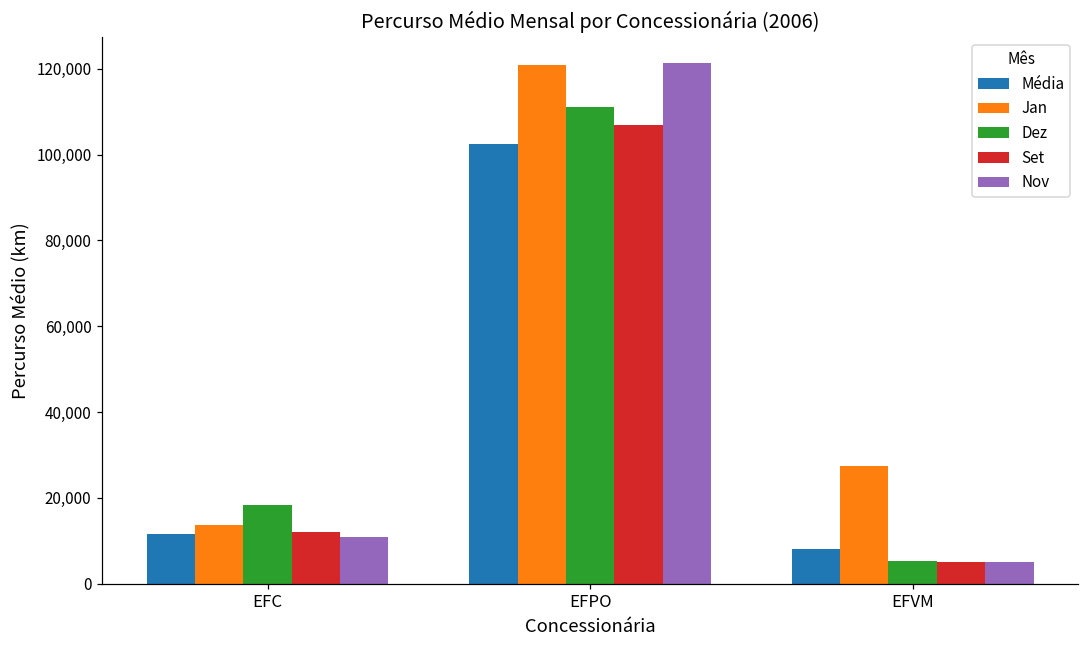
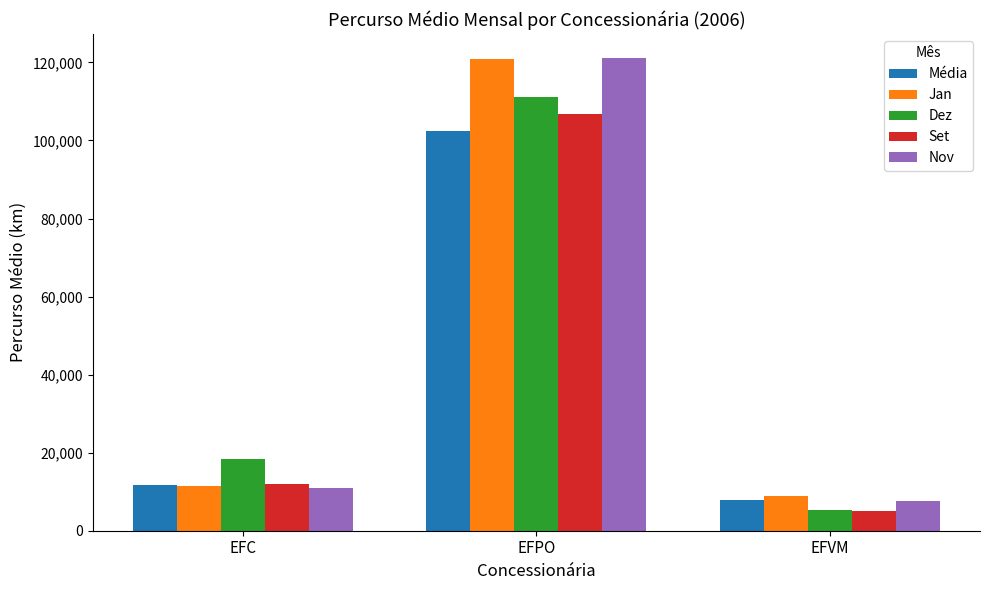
  {
    "Média": {
      "EFC": "12,000",
      "EFPO": "102,000",
      "EFVM": "8,000"
    },
    "Jan": {
-     "EFC": "14,000",
+     "EFC": "12,000",
      "EFPO": "121,000",
-     "EFVM": "28,000"
+     "EFVM": "9,000"
    },
    "Dez": {
      "EFC": "18,000",
      "EFPO": "111,000",
      "EFVM": "5,000"
    },
    "Set": {
      "EFC": "12,000",
      "EFPO": "107,000",
      "EFVM": "5,000"
    },
    "Nov": {
      "EFC": "11,000",
      "EFPO": "121,000",
-     "EFVM": "5,000"
+     "EFVM": "8,000"
    }
  }
